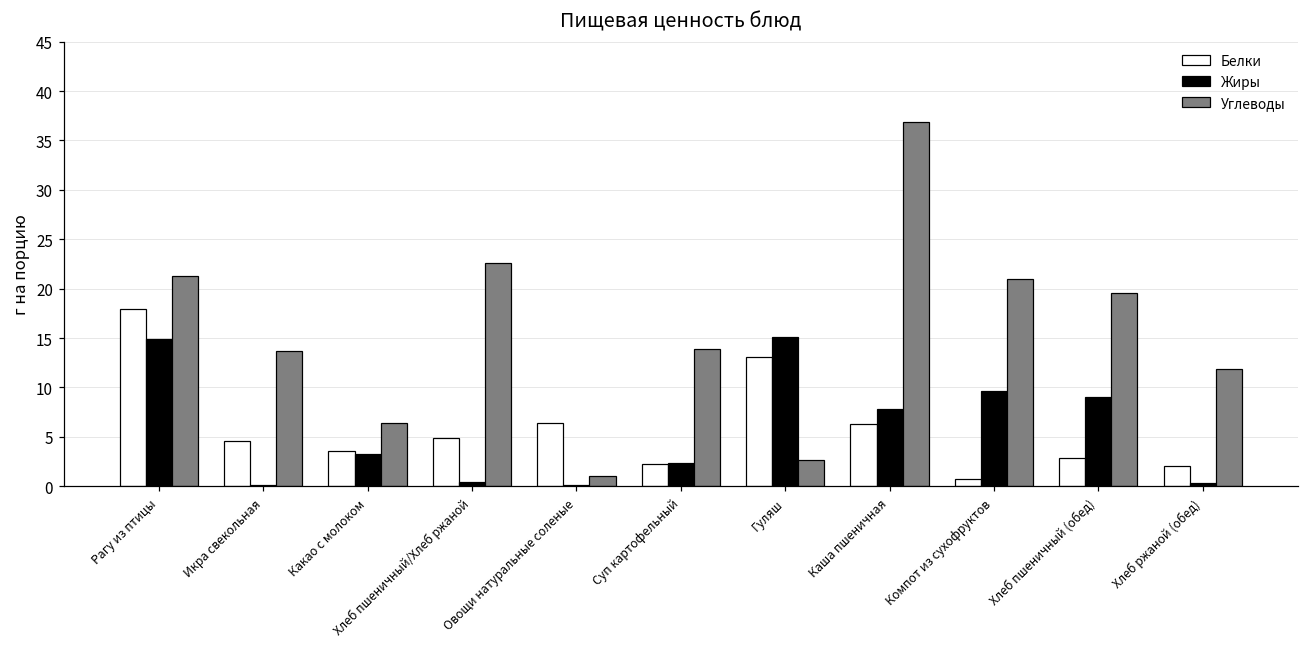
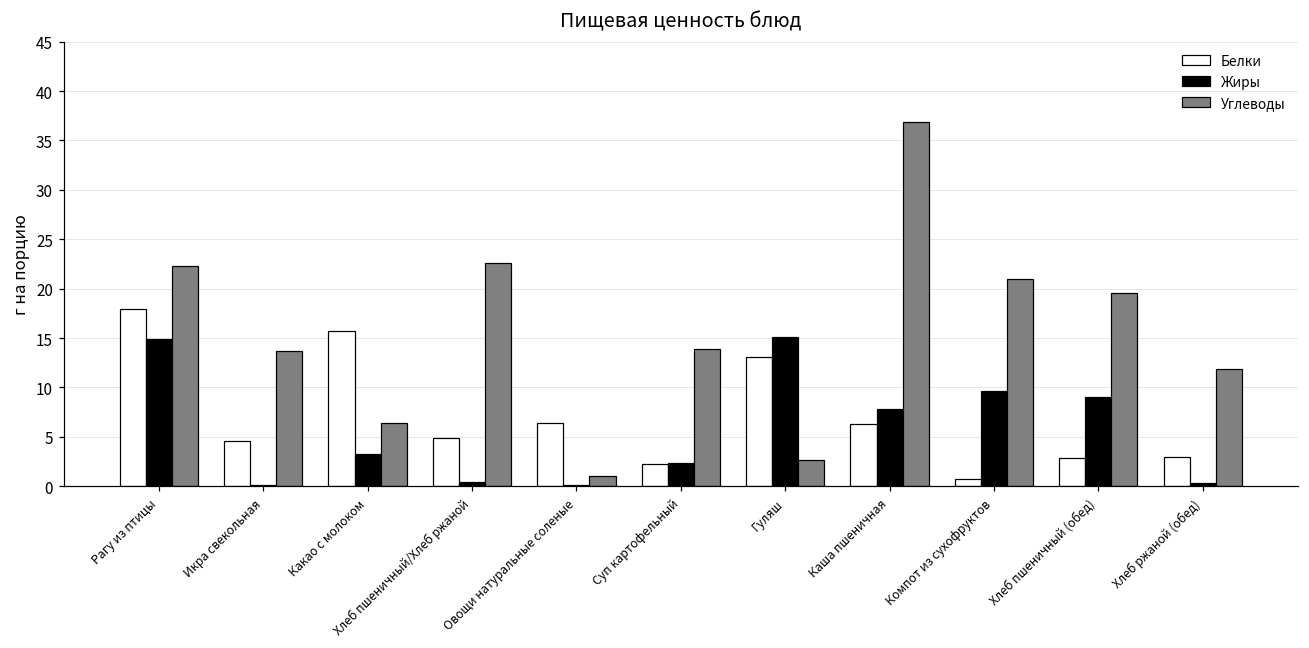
  {
    "Белки": {
      "Рагу из птицы": 18,
      "Икра свекольная": 5,
-     "Какао с молоком": 4,
+     "Какао с молоком": 16,
      "Хлеб пшеничный/Хлеб ржаной": 5,
      "Овощи натуральные соленые": 6,
      "Суп картофельный": 2,
      "Гуляш": 13,
      "Каша пшеничная": 6,
      "Компот из сухофруктов": 1,
      "Хлеб пшеничный (обед)": 3,
-     "Хлеб ржаной (обед)": 2
+     "Хлеб ржаной (обед)": 3
    },
    "Жиры": {
      "Рагу из птицы": 15,
      "Какао с молоком": 3,
      "Хлеб пшеничный/Хлеб ржаной": 0,
      "Суп картофельный": 2,
      "Гуляш": 15,
      "Каша пшеничная": 8,
      "Компот из сухофруктов": 10,
      "Хлеб пшеничный (обед)": 9,
      "Хлеб ржаной (обед)": 0
    },
    "Углеводы": {
-     "Рагу из птицы": 21,
+     "Рагу из птицы": 22,
      "Икра свекольная": 14,
      "Какао с молоком": 6,
      "Хлеб пшеничный/Хлеб ржаной": 23,
      "Овощи натуральные соленые": 1,
      "Суп картофельный": 14,
      "Гуляш": 3,
      "Каша пшеничная": 37,
      "Компот из сухофруктов": 21,
      "Хлеб пшеничный (обед)": 20,
      "Хлеб ржаной (обед)": 12
    }
  }
